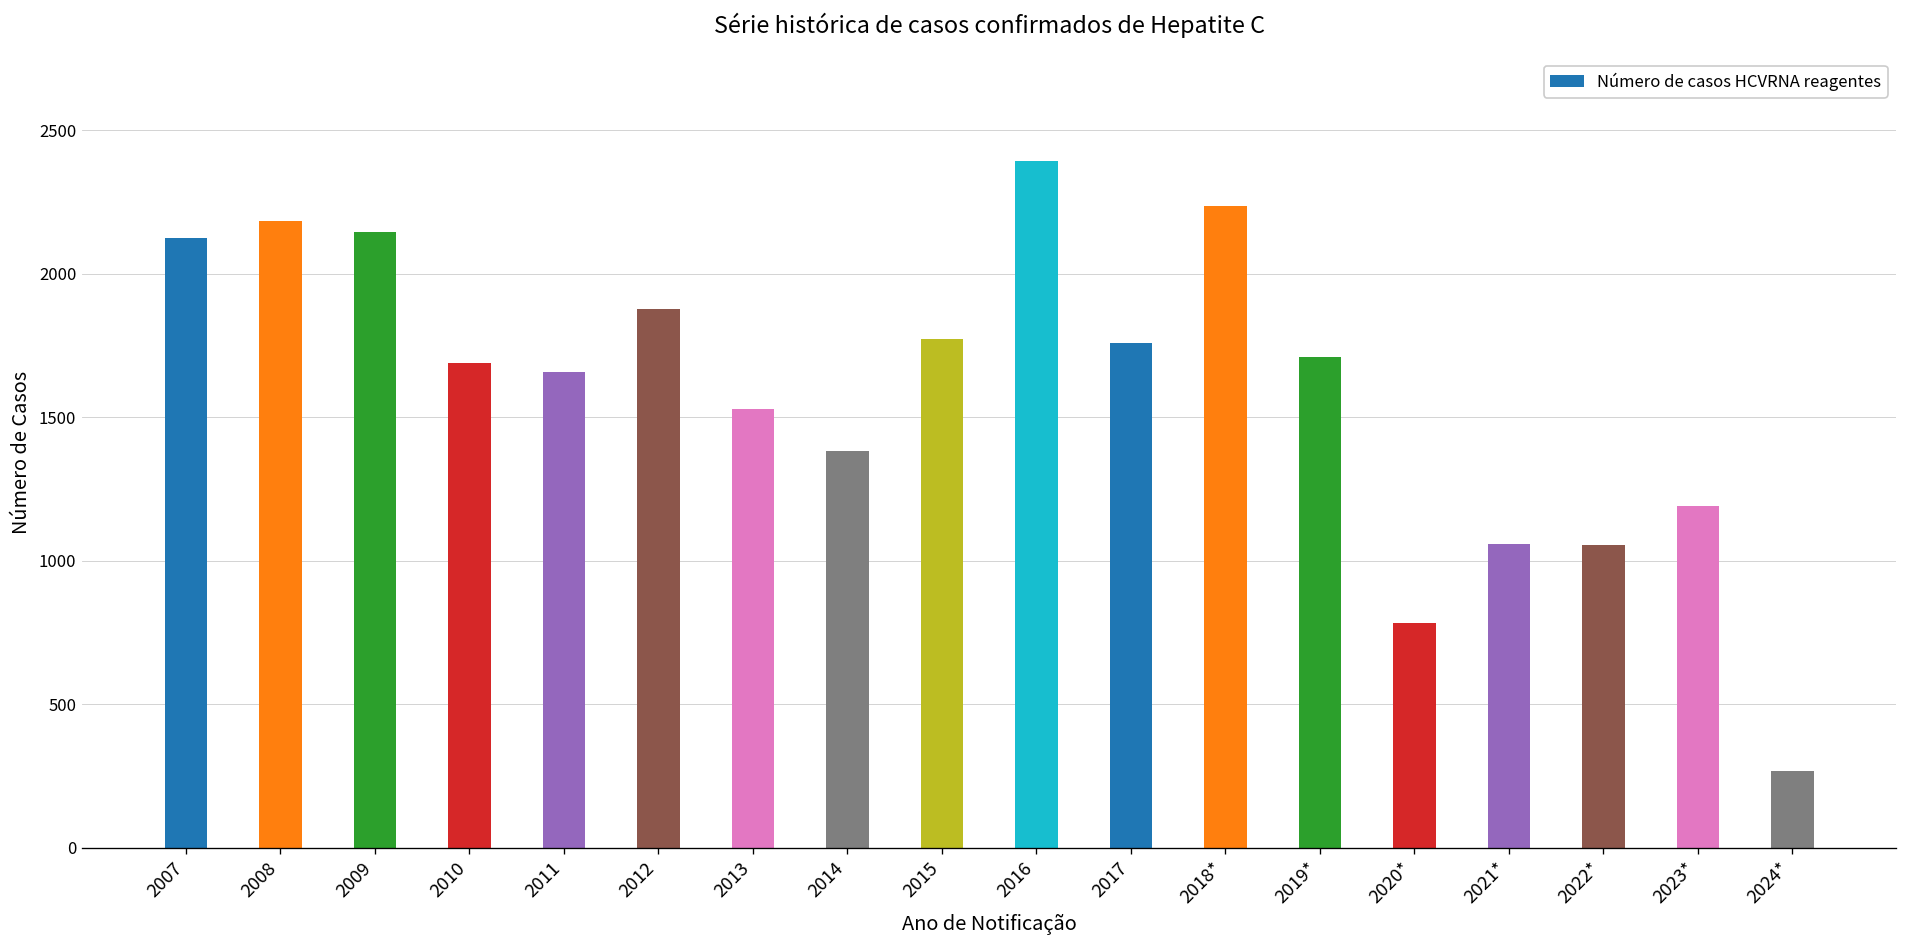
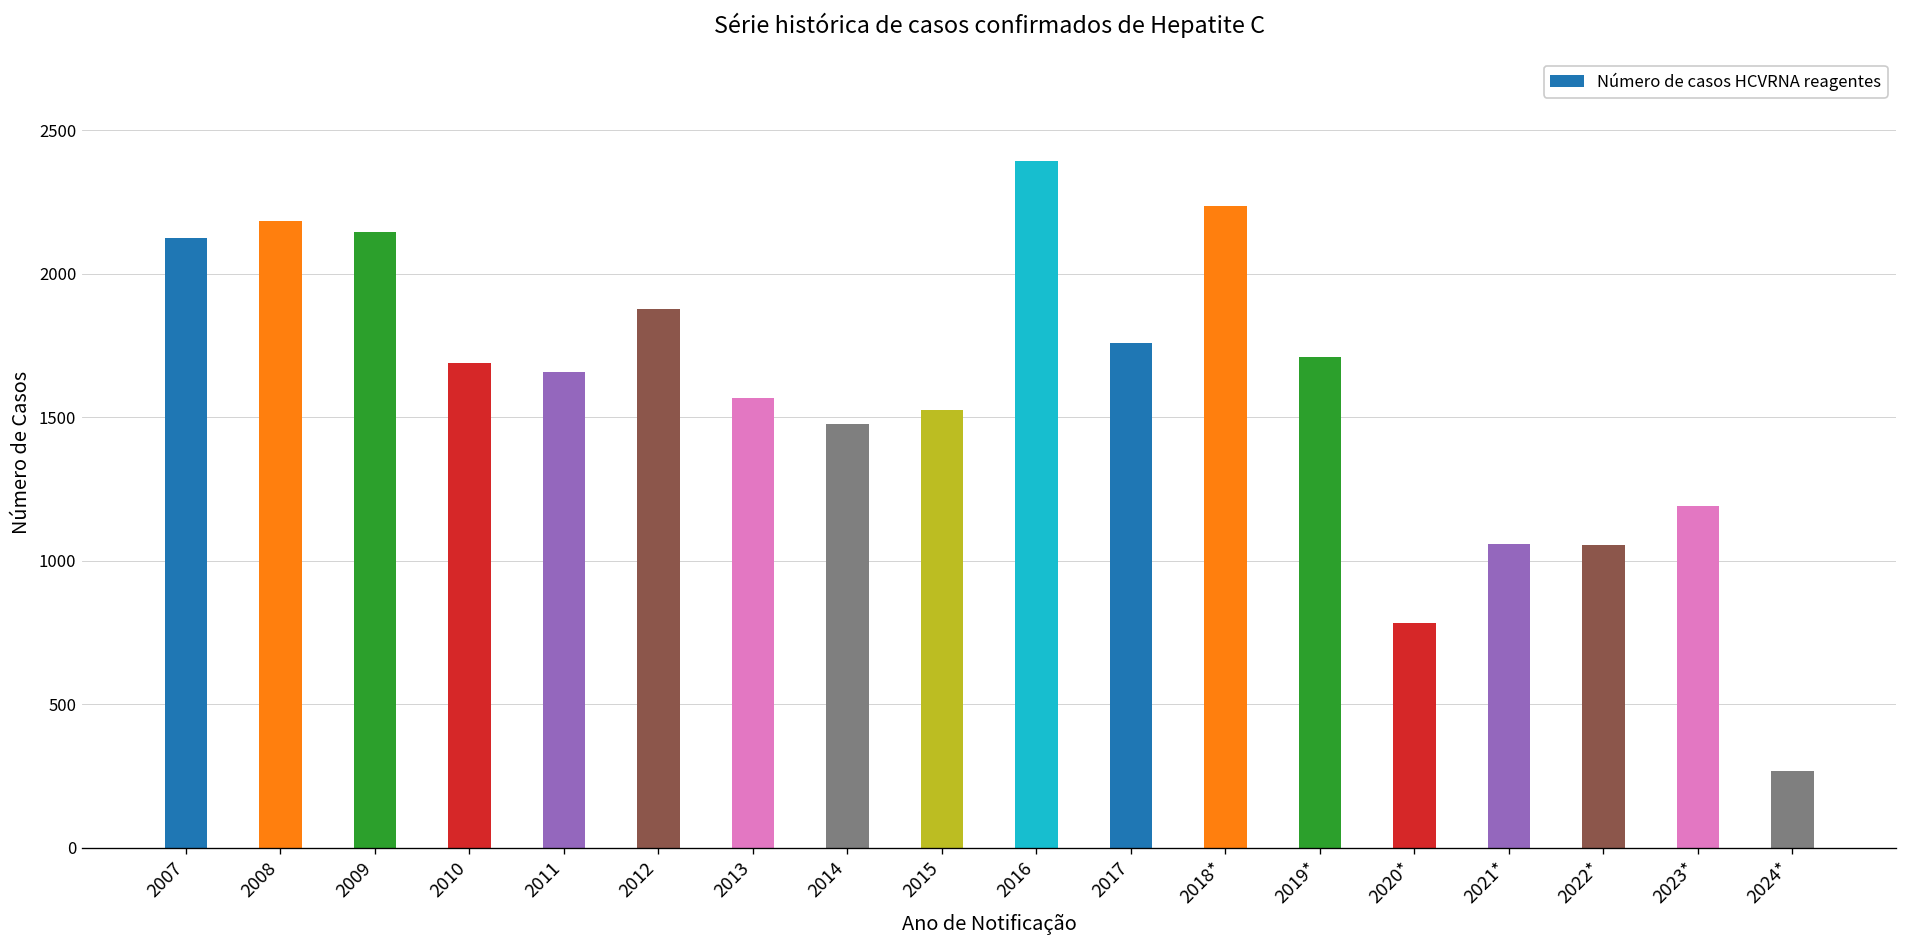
  {
    "2007": 2120,
    "2008": 2180,
    "2009": 2150,
    "2010": 1690,
    "2011": 1660,
    "2012": 1880,
-   "2013": 1530,
-   "2014": 1380,
-   "2015": 1770,
+   "2013": 1570,
+   "2014": 1480,
+   "2015": 1530,
    "2016": 2390,
    "2017": 1760,
    "2018*": 2230,
    "2019*": 1710,
    "2020*": 780,
    "2021*": 1060,
    "2022*": 1060,
    "2023*": 1190,
    "2024*": 270
  }
